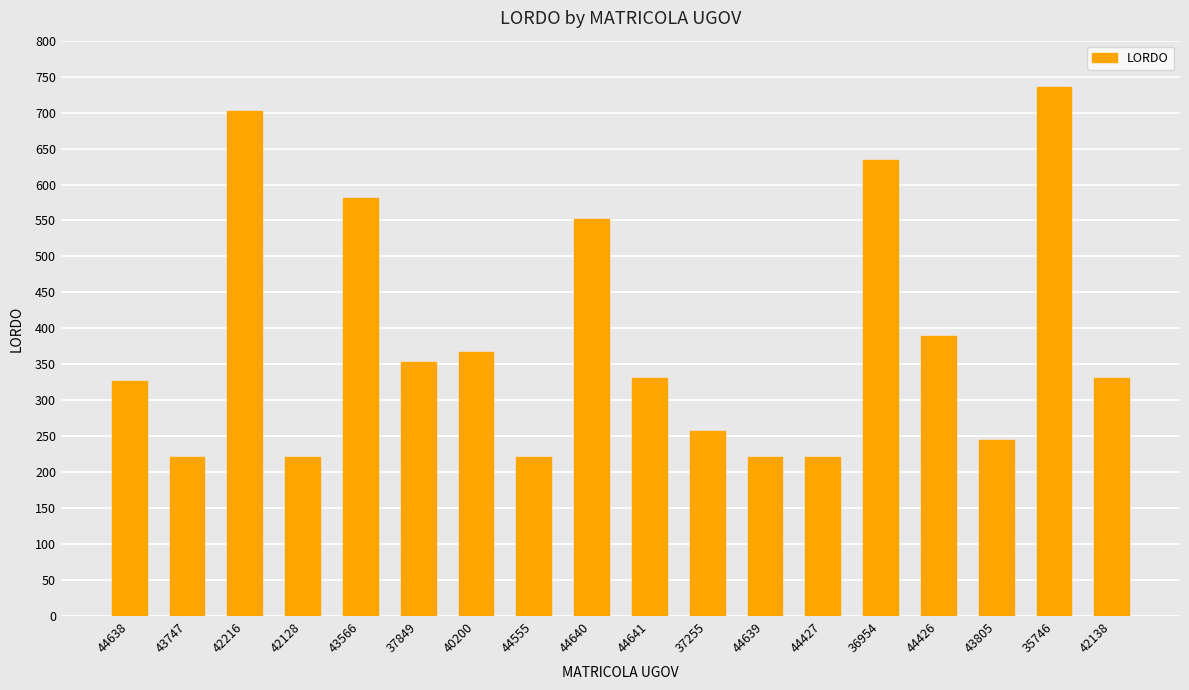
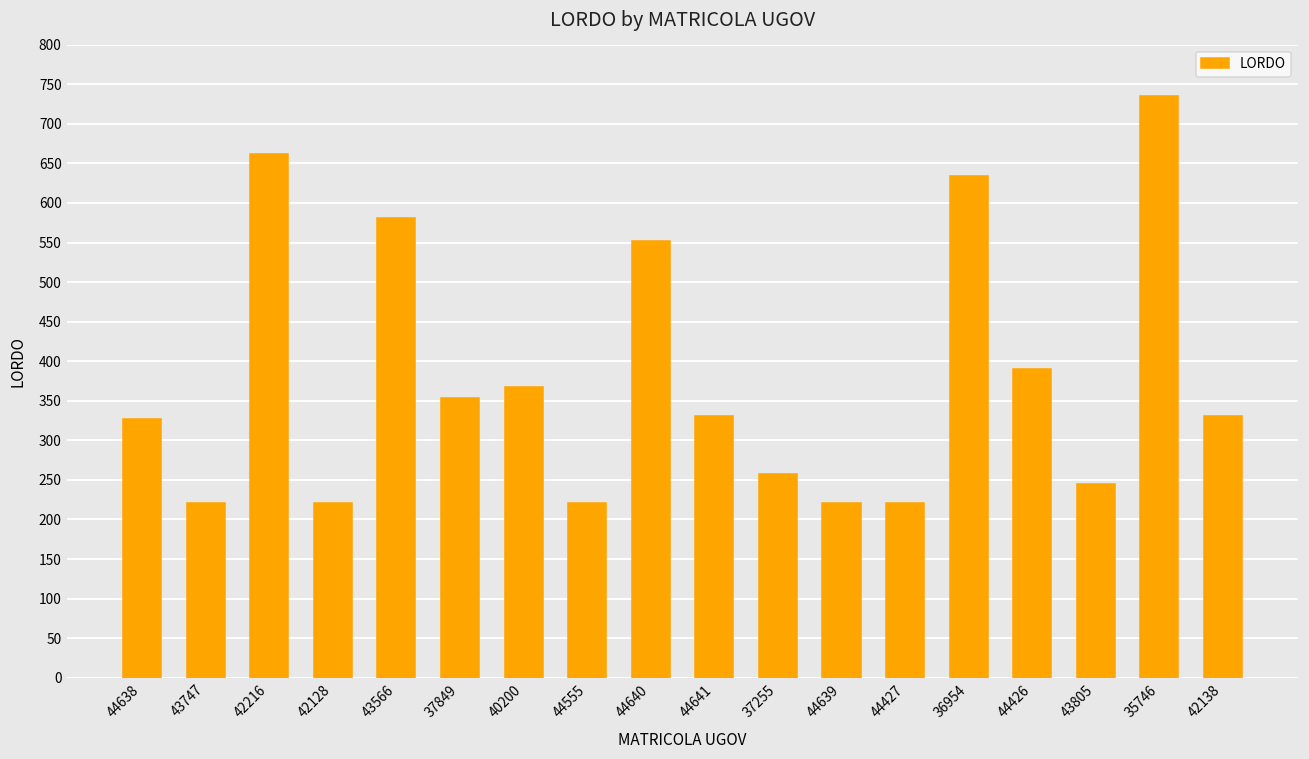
  {
    "44638": 330,
    "43747": 220,
-   "42216": 700,
+   "42216": 660,
    "42128": 220,
    "43566": 580,
    "37849": 350,
    "40200": 370,
    "44555": 220,
    "44640": 550,
    "44641": 330,
    "37255": 260,
    "44639": 220,
    "44427": 220,
    "36954": 630,
    "44426": 390,
    "43805": 250,
    "35746": 740,
    "42138": 330
  }
